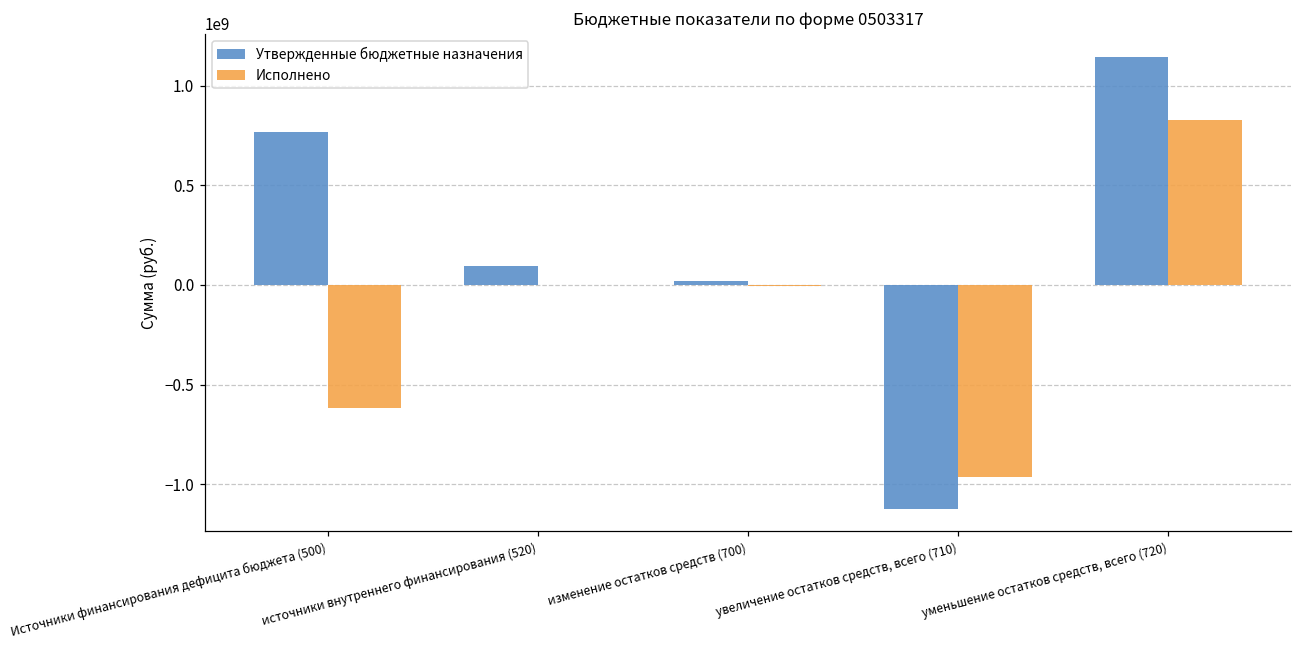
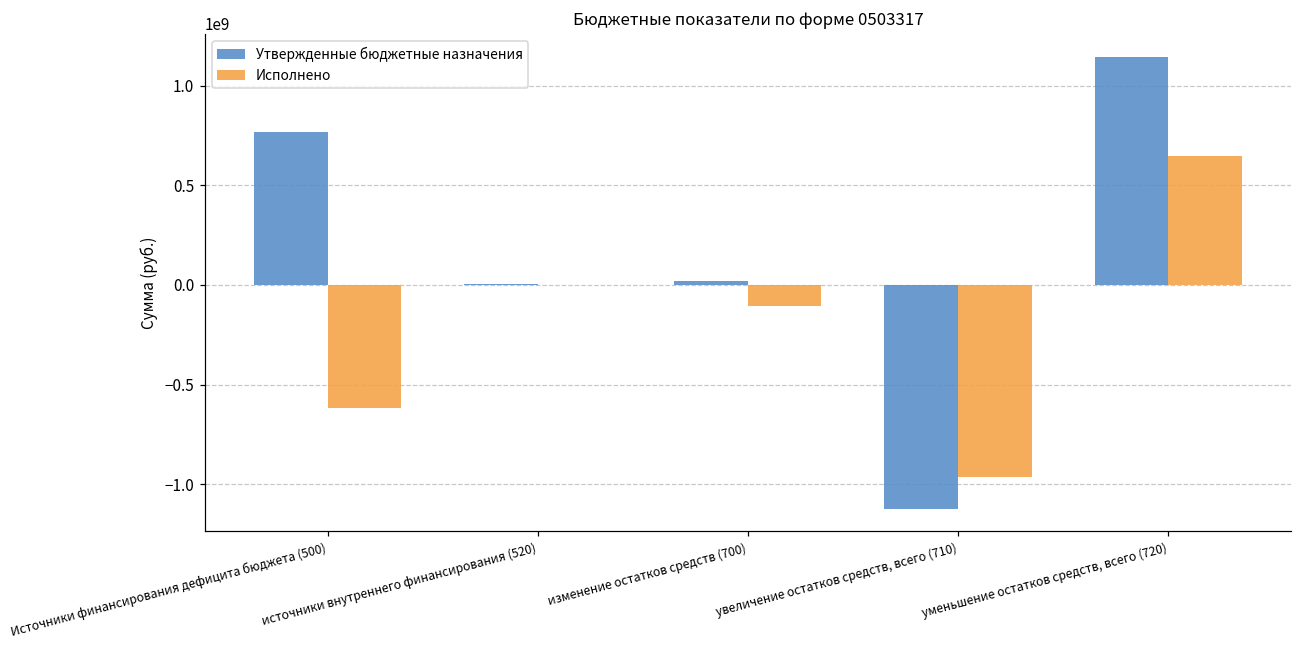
  {
    "Утвержденные бюджетные назначения": {
      "Источники финансирования дефицита бюджета (500)": 770000000,
-     "источники внутреннего финансирования (520)": 90000000,
+     "источники внутреннего финансирования (520)": 0,
      "изменение остатков средств (700)": 20000000,
      "увеличение остатков средств, всего (710)": -1120000000,
      "уменьшение остатков средств, всего (720)": 1140000000
    },
    "Исполнено": {
      "Источники финансирования дефицита бюджета (500)": -620000000,
-     "изменение остатков средств (700)": -10000000,
+     "изменение остатков средств (700)": -110000000,
      "увеличение остатков средств, всего (710)": -960000000,
-     "уменьшение остатков средств, всего (720)": 830000000
+     "уменьшение остатков средств, всего (720)": 650000000
    }
  }
